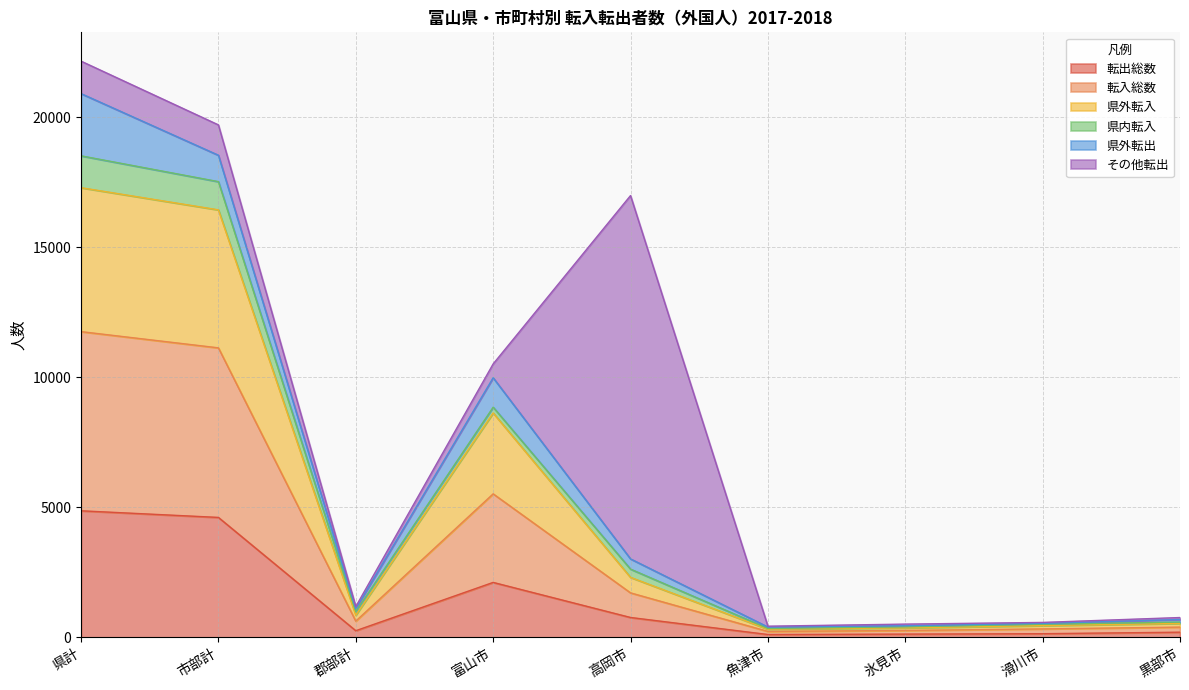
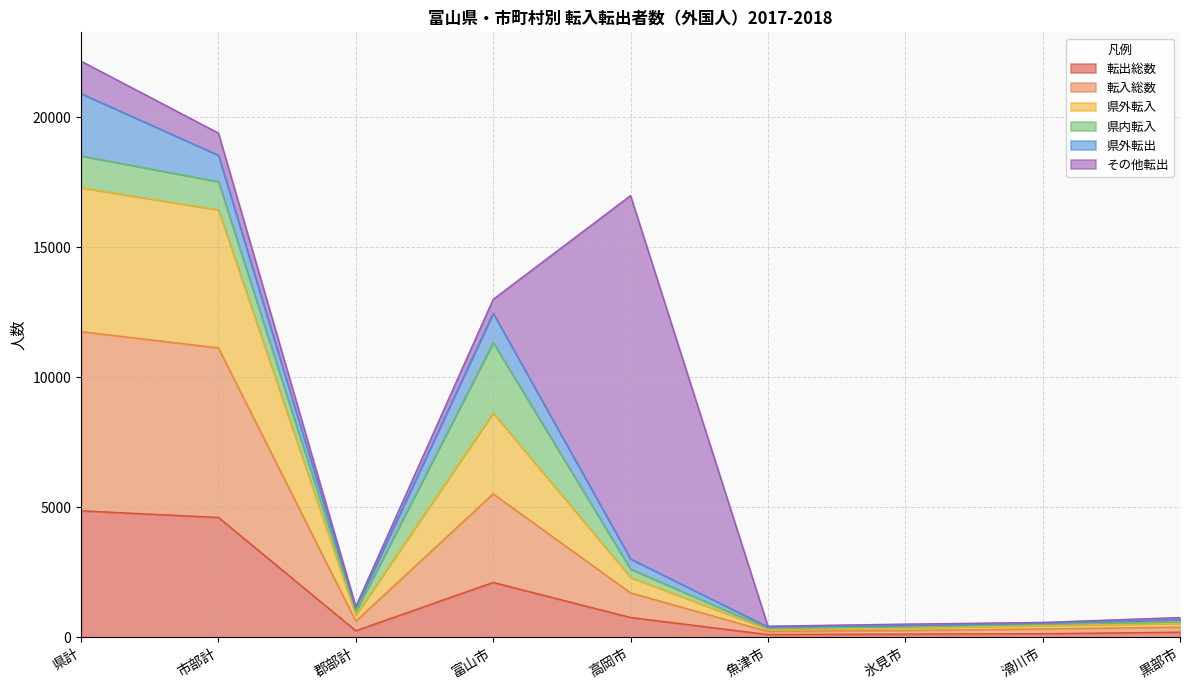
  {
    "県内転入": {
      "県計": 1200,
      "市部計": 1100,
      "郡部計": 100,
-     "富山市": 200,
+     "富山市": 2700,
      "高岡市": 300
    },
    "県外転出": {
      "県計": 2400,
      "市部計": 1000,
      "富山市": 1100,
      "高岡市": 400
    },
    "その他転出": {
      "県計": 1200,
-     "市部計": 1200,
+     "市部計": 900,
      "富山市": 500,
      "高岡市": 14000
    }
  }
